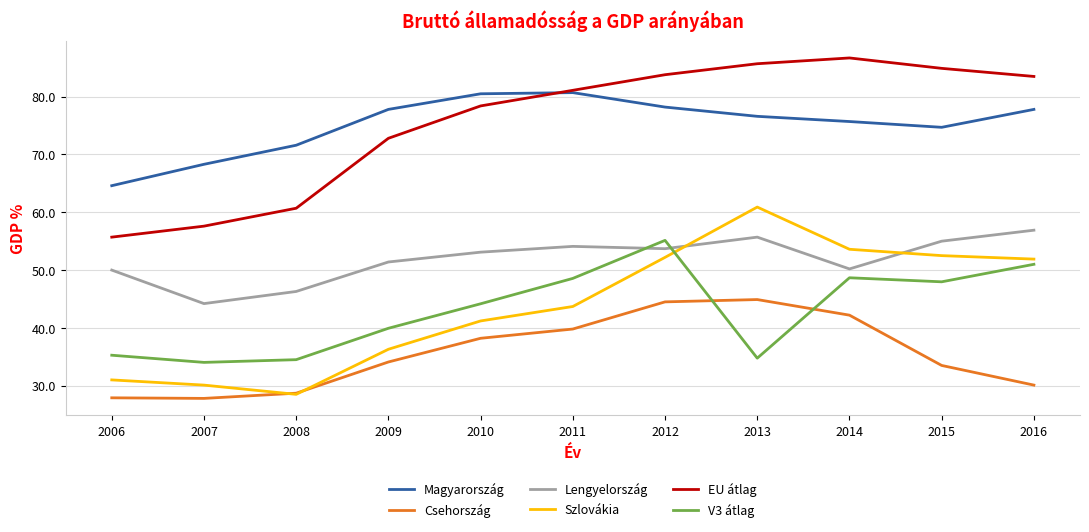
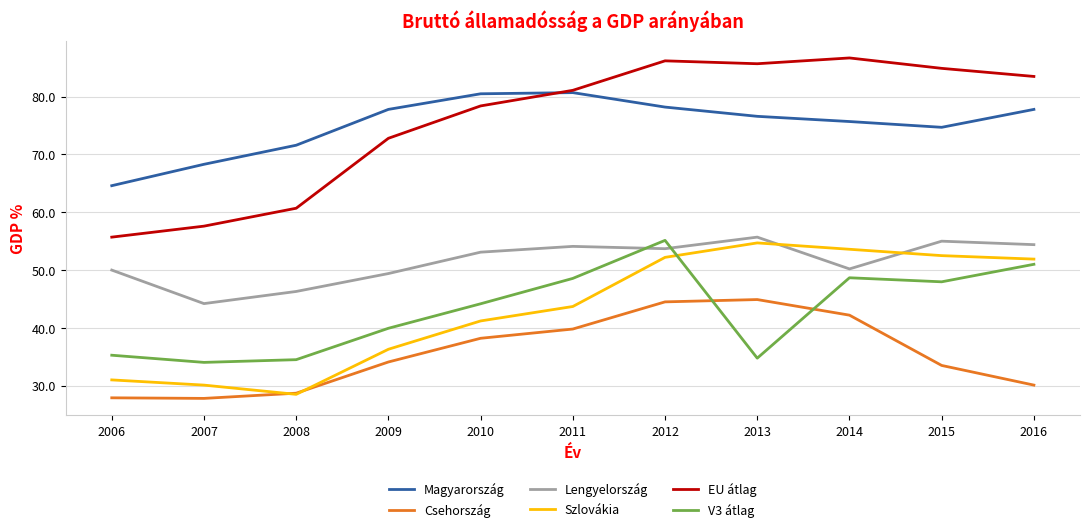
  {
    "Magyarország": {
      "2006": 65,
      "2007": 68,
      "2008": 72,
      "2009": 78,
      "2010": 81,
      "2012": 78,
      "2013": 77,
      "2014": 76,
      "2015": 75,
      "2016": 78
    },
    "Csehország": {
      "2006": 28,
      "2007": 28,
      "2009": 34,
      "2010": 38,
      "2011": 40,
      "2012": 45,
      "2013": 45,
      "2014": 42,
      "2015": 34,
      "2016": 30
    },
    "Lengyelország": {
      "2006": 50,
      "2007": 44,
      "2008": 46,
-     "2009": 51,
+     "2009": 49,
      "2010": 53,
      "2011": 54,
      "2012": 54,
      "2013": 56,
      "2014": 50,
      "2015": 55,
-     "2016": 57
+     "2016": 54
    },
    "Szlovákia": {
      "2006": 31,
      "2007": 30,
      "2009": 36,
      "2010": 41,
      "2011": 44,
      "2012": 52,
-     "2013": 61,
+     "2013": 55,
      "2014": 54,
      "2015": 53,
      "2016": 52
    },
    "EU átlag": {
      "2006": 56,
      "2007": 58,
      "2008": 61,
      "2009": 73,
      "2010": 78,
-     "2012": 84,
+     "2012": 86,
      "2013": 86,
      "2014": 87,
      "2015": 85,
      "2016": 84
    },
    "V3 átlag": {
      "2006": 35,
      "2007": 34,
      "2008": 35,
      "2009": 40,
      "2010": 44,
      "2011": 49,
      "2012": 55,
      "2013": 35,
      "2014": 49,
      "2015": 48,
      "2016": 51
    }
  }
